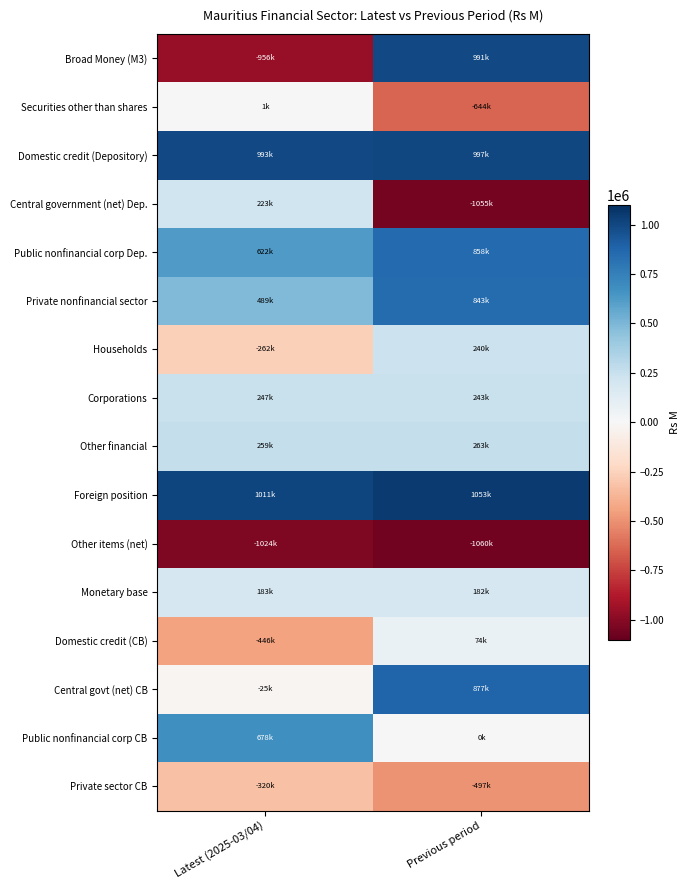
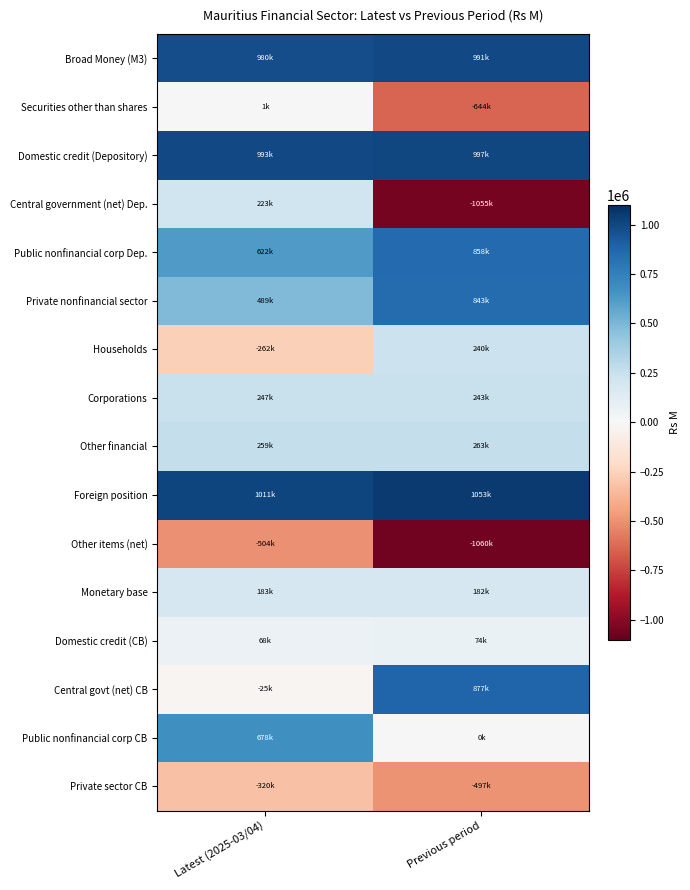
  {
    "Broad Money (M3)": {
-     "Latest (2025-03/04)": "-956k",
+     "Latest (2025-03/04)": "980k",
      "Previous period": "991k"
    },
    "Securities other than shares": {
      "Latest (2025-03/04)": "1k",
      "Previous period": "-644k"
    },
    "Domestic credit (Depository)": {
      "Latest (2025-03/04)": "993k",
      "Previous period": "997k"
    },
    "Central government (net) Dep.": {
      "Latest (2025-03/04)": "223k",
      "Previous period": "-1055k"
    },
    "Public nonfinancial corp Dep.": {
      "Latest (2025-03/04)": "622k",
      "Previous period": "858k"
    },
    "Private nonfinancial sector": {
      "Latest (2025-03/04)": "489k",
      "Previous period": "843k"
    },
    "Households": {
      "Latest (2025-03/04)": "-262k",
      "Previous period": "240k"
    },
    "Corporations": {
      "Latest (2025-03/04)": "247k",
      "Previous period": "243k"
    },
    "Other financial": {
      "Latest (2025-03/04)": "259k",
      "Previous period": "263k"
    },
    "Foreign position": {
      "Latest (2025-03/04)": "1011k",
      "Previous period": "1053k"
    },
    "Other items (net)": {
-     "Latest (2025-03/04)": "-1024k",
+     "Latest (2025-03/04)": "-504k",
      "Previous period": "-1060k"
    },
    "Monetary base": {
      "Latest (2025-03/04)": "183k",
      "Previous period": "182k"
    },
    "Domestic credit (CB)": {
-     "Latest (2025-03/04)": "-446k",
+     "Latest (2025-03/04)": "68k",
      "Previous period": "74k"
    },
    "Central govt (net) CB": {
      "Latest (2025-03/04)": "-25k",
      "Previous period": "877k"
    },
    "Public nonfinancial corp CB": {
      "Latest (2025-03/04)": "678k",
      "Previous period": "0k"
    },
    "Private sector CB": {
      "Latest (2025-03/04)": "-320k",
      "Previous period": "-497k"
    }
  }
